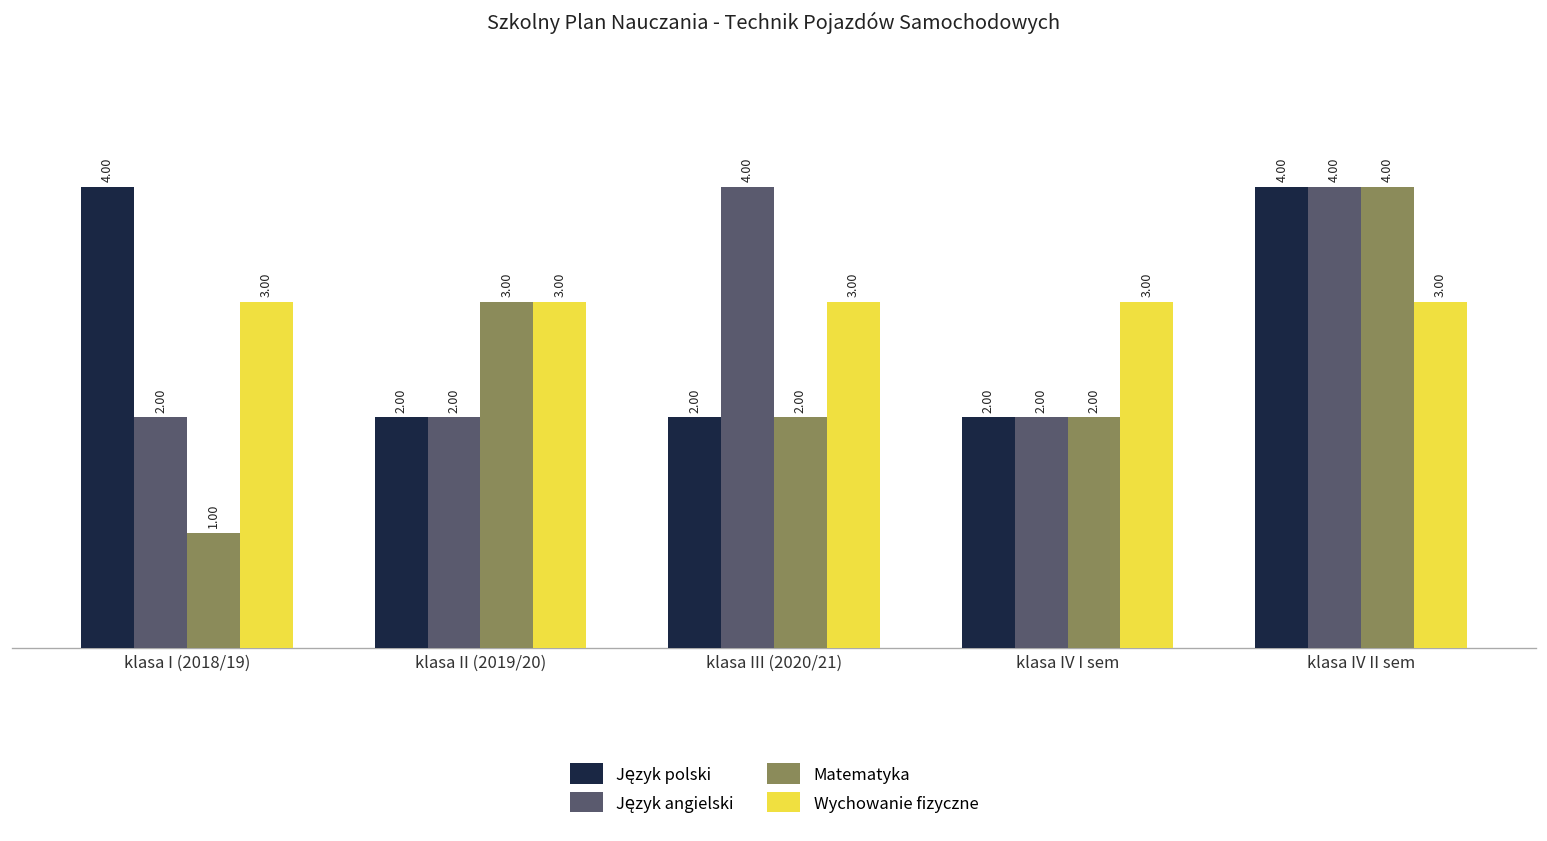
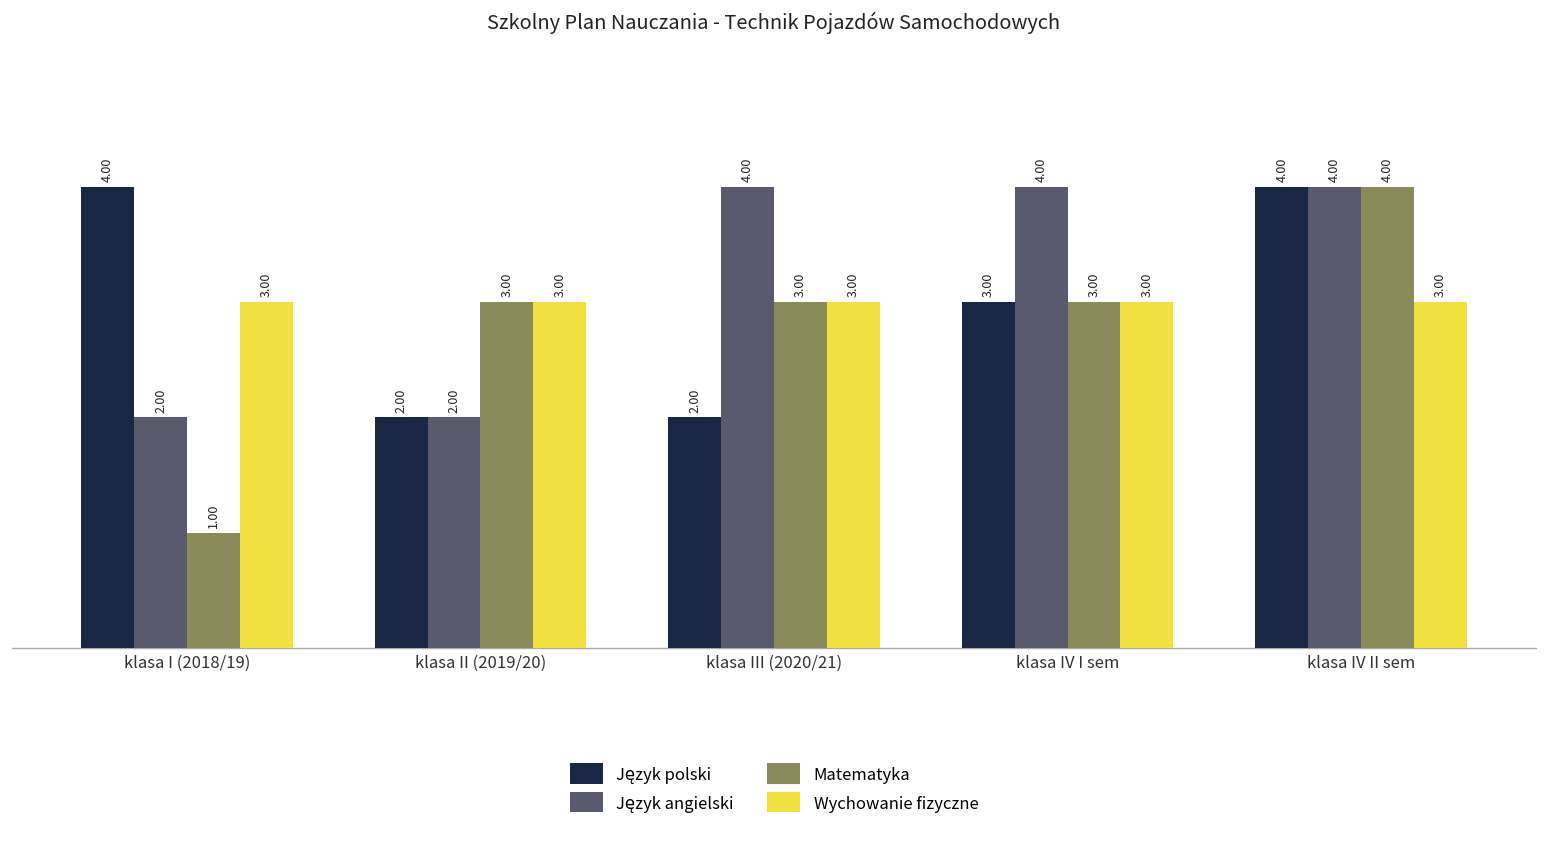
  {
    "Język polski": {
      "klasa I (2018/19)": 4.00,
      "klasa II (2019/20)": 2.00,
      "klasa III (2020/21)": 2.00,
-     "klasa IV I sem": 2.00,
+     "klasa IV I sem": 3.00,
      "klasa IV II sem": 4.00
    },
    "Język angielski": {
      "klasa I (2018/19)": 2.00,
      "klasa II (2019/20)": 2.00,
      "klasa III (2020/21)": 4.00,
-     "klasa IV I sem": 2.00,
+     "klasa IV I sem": 4.00,
      "klasa IV II sem": 4.00
    },
    "Matematyka": {
      "klasa I (2018/19)": 1.00,
      "klasa II (2019/20)": 3.00,
-     "klasa III (2020/21)": 2.00,
-     "klasa IV I sem": 2.00,
+     "klasa III (2020/21)": 3.00,
+     "klasa IV I sem": 3.00,
      "klasa IV II sem": 4.00
    },
    "Wychowanie fizyczne": {
      "klasa I (2018/19)": 3.00,
      "klasa II (2019/20)": 3.00,
      "klasa III (2020/21)": 3.00,
      "klasa IV I sem": 3.00,
      "klasa IV II sem": 3.00
    }
  }
